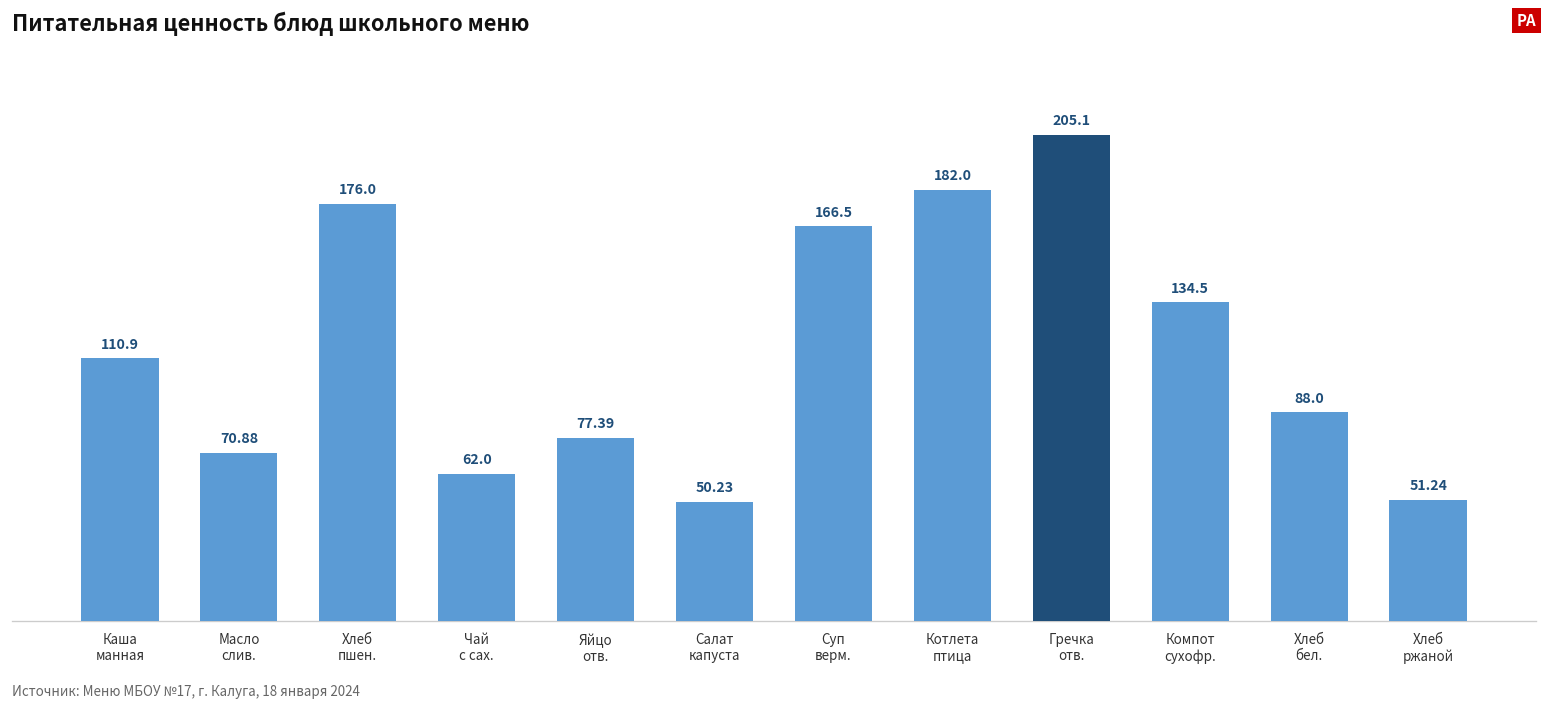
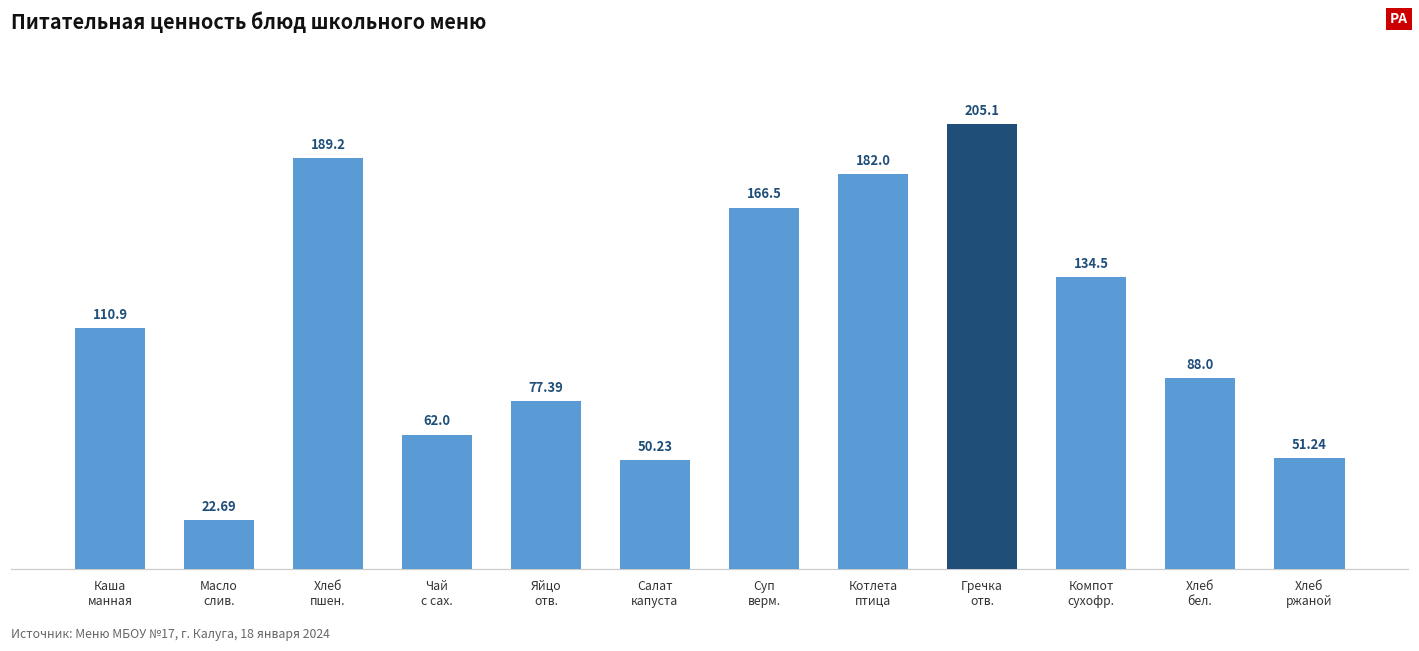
  {
    "Каша манная": 110.9,
-   "Масло слив.": 70.88,
-   "Хлеб пшен.": 176.0,
+   "Масло слив.": 22.69,
+   "Хлеб пшен.": 189.2,
    "Чай с сах.": 62.0,
    "Яйцо отв.": 77.39,
    "Салат капуста": 50.23,
    "Суп верм.": 166.5,
    "Котлета птица": 182.0,
    "Гречка отв.": 205.1,
    "Компот сухофр.": 134.5,
    "Хлеб бел.": 88.0,
    "Хлеб ржаной": 51.24
  }
